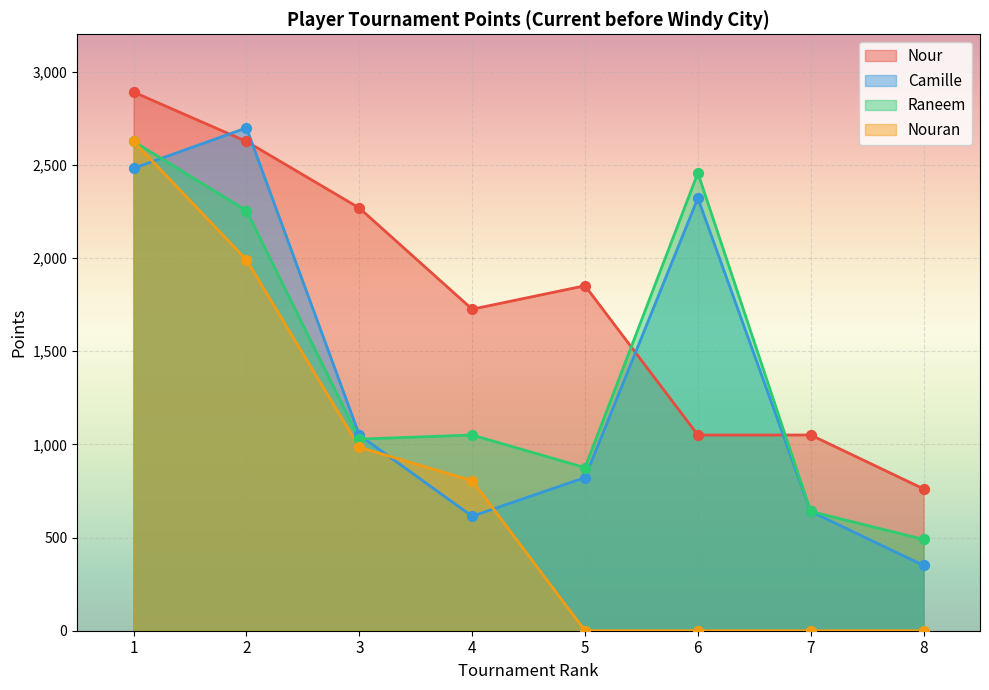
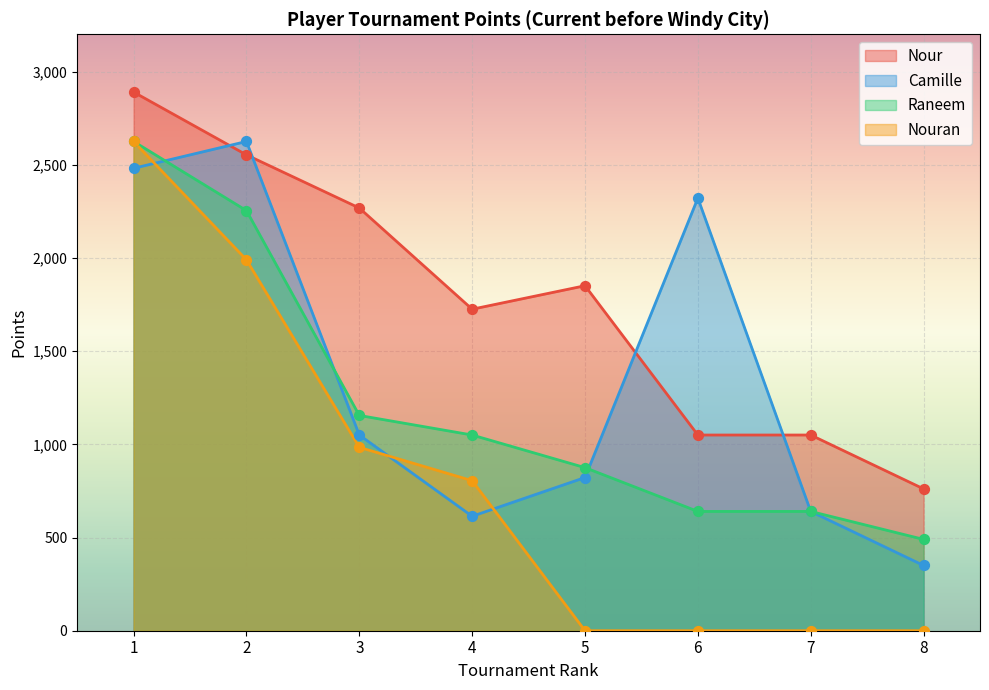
  {
    "Nour": {
      "1": "2,890",
-     "2": "2,630",
+     "2": "2,550",
      "3": "2,270",
      "4": "1,730",
      "5": "1,850",
      "6": "1,050",
      "7": "1,050",
      "8": "760"
    },
    "Camille": {
      "1": "2,480",
-     "2": "2,700",
+     "2": "2,630",
      "3": "1,050",
      "4": "610",
      "5": "820",
      "6": "2,320",
      "8": "350"
    },
    "Raneem": {
      "2": "2,250",
-     "3": "1,030",
+     "3": "1,160",
      "4": "1,050",
      "5": "880",
-     "6": "2,460",
+     "6": "640",
      "8": "490"
    },
    "Nouran": {
      "2": "1,990",
      "3": "980",
      "4": "810",
      "5": "0",
      "6": "0",
      "7": "0",
      "8": "0"
    }
  }
